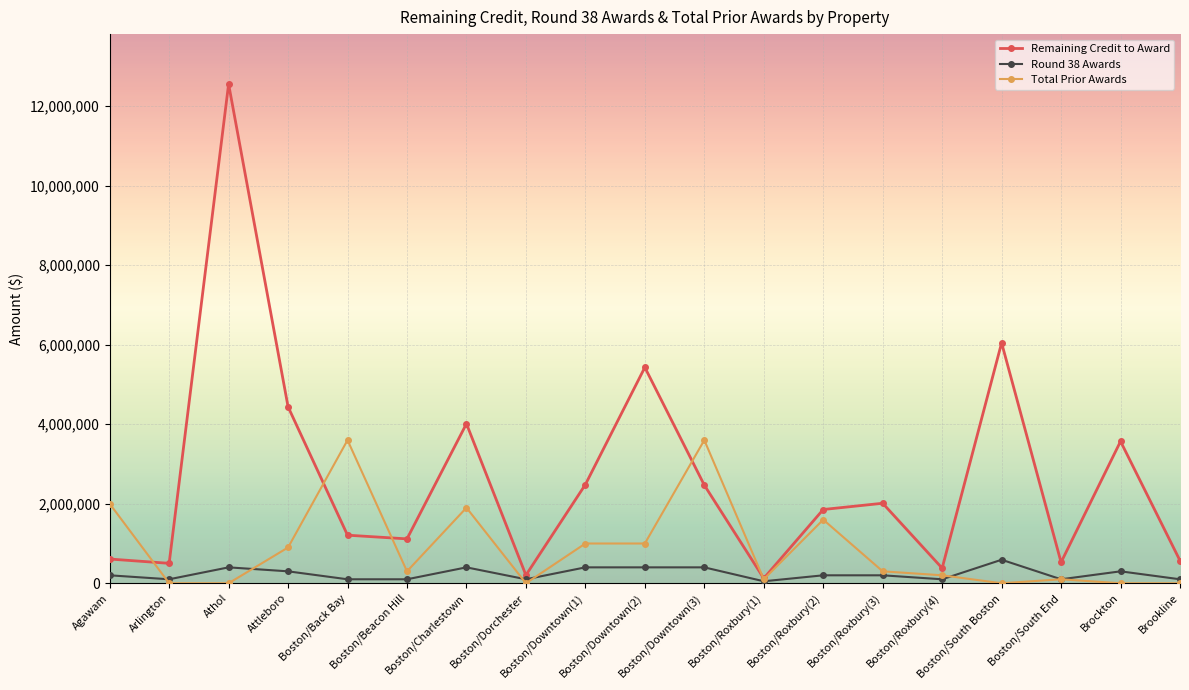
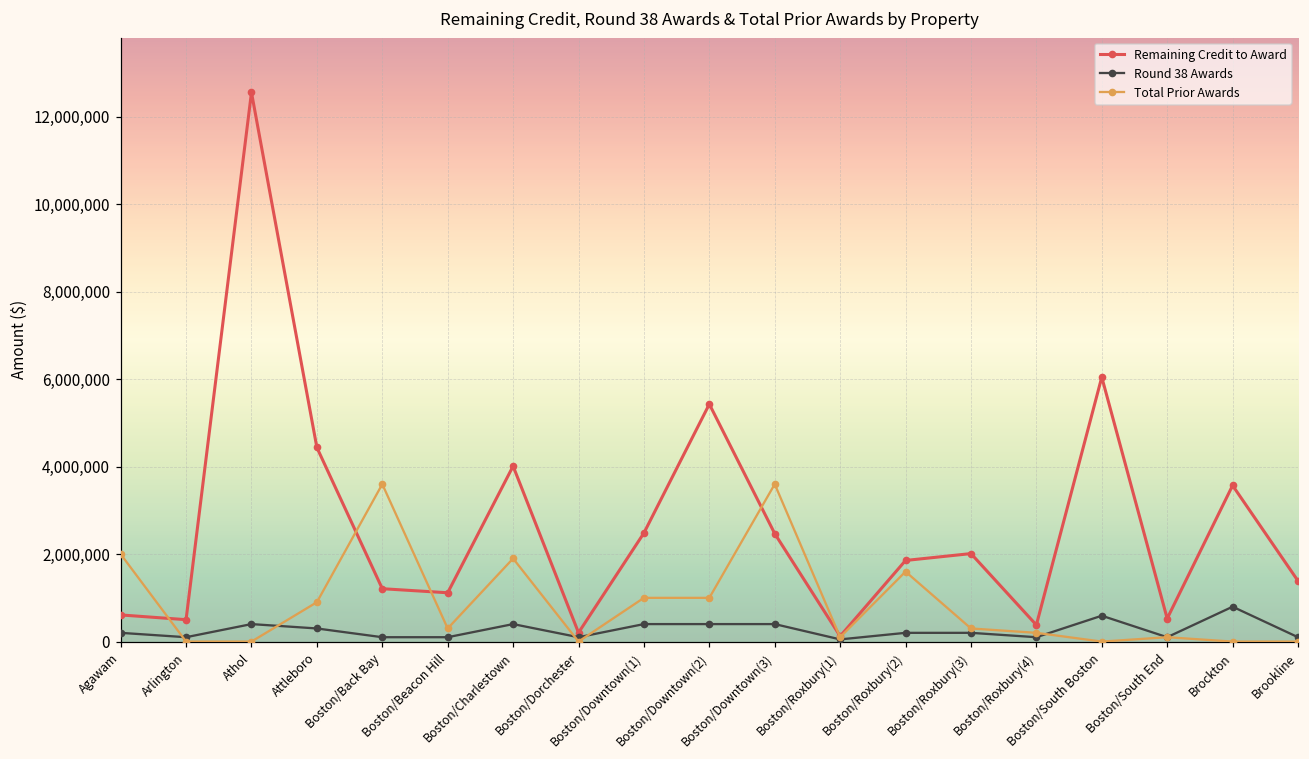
  {
    "Remaining Credit to Award": {
      "Agawam": "600,000",
      "Arlington": "500,000",
      "Athol": "12,600,000",
      "Attleboro": "4,400,000",
      "Boston/Back Bay": "1,200,000",
      "Boston/Beacon Hill": "1,100,000",
      "Boston/Charlestown": "4,000,000",
      "Boston/Dorchester": "200,000",
      "Boston/Downtown(1)": "2,500,000",
      "Boston/Downtown(2)": "5,400,000",
      "Boston/Downtown(3)": "2,500,000",
      "Boston/Roxbury(2)": "1,900,000",
      "Boston/Roxbury(3)": "2,000,000",
      "Boston/Roxbury(4)": "400,000",
      "Boston/South Boston": "6,000,000",
      "Boston/South End": "500,000",
      "Brockton": "3,600,000",
-     "Brookline": "600,000"
+     "Brookline": "1,400,000"
    },
    "Round 38 Awards": {
      "Agawam": "200,000",
      "Arlington": "100,000",
      "Athol": "400,000",
      "Attleboro": "300,000",
      "Boston/Back Bay": "100,000",
      "Boston/Beacon Hill": "100,000",
      "Boston/Charlestown": "400,000",
      "Boston/Dorchester": "100,000",
      "Boston/Downtown(1)": "400,000",
      "Boston/Downtown(2)": "400,000",
      "Boston/Downtown(3)": "400,000",
      "Boston/Roxbury(2)": "200,000",
      "Boston/Roxbury(3)": "200,000",
      "Boston/Roxbury(4)": "100,000",
      "Boston/South Boston": "600,000",
-     "Brockton": "300,000",
+     "Brockton": "800,000",
      "Brookline": "100,000"
    },
    "Total Prior Awards": {
      "Agawam": "2,000,000",
      "Arlington": "0",
      "Athol": "0",
      "Attleboro": "900,000",
      "Boston/Back Bay": "3,600,000",
      "Boston/Beacon Hill": "300,000",
      "Boston/Charlestown": "1,900,000",
      "Boston/Dorchester": "0",
      "Boston/Downtown(1)": "1,000,000",
      "Boston/Downtown(2)": "1,000,000",
      "Boston/Downtown(3)": "3,600,000",
      "Boston/Roxbury(2)": "1,600,000",
      "Boston/Roxbury(3)": "300,000",
      "Boston/Roxbury(4)": "200,000",
      "Boston/South Boston": "0",
      "Brockton": "0",
      "Brookline": "0"
    }
  }
